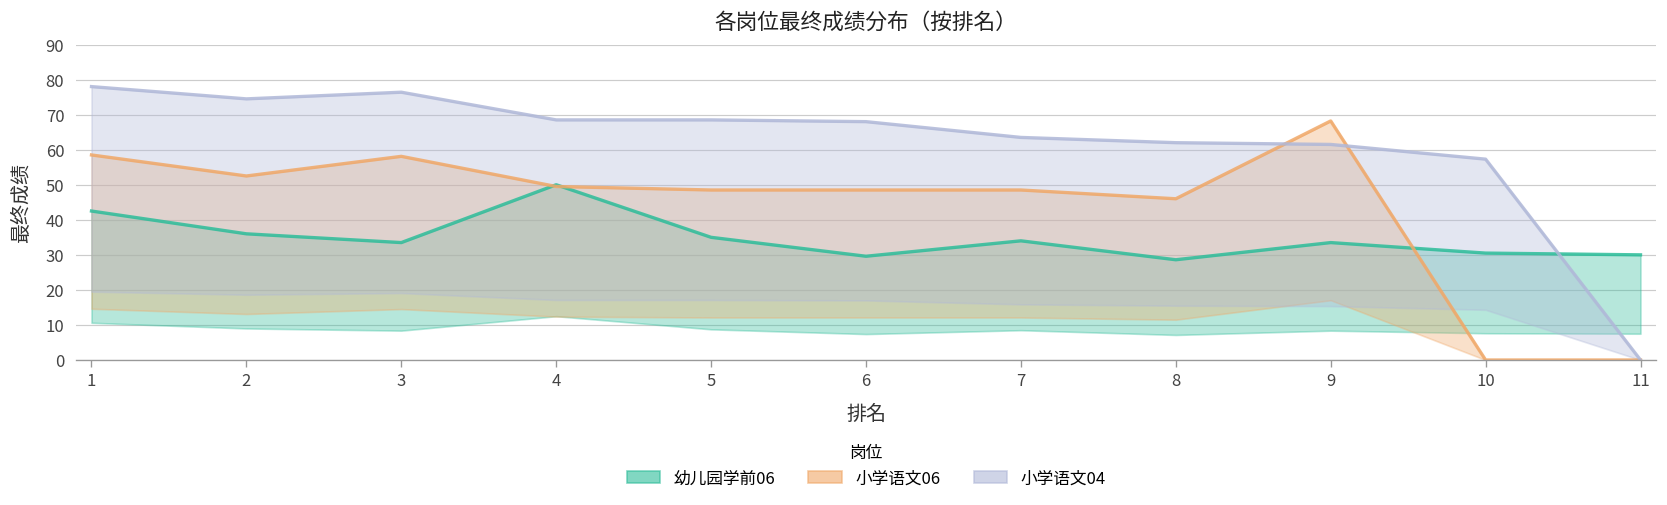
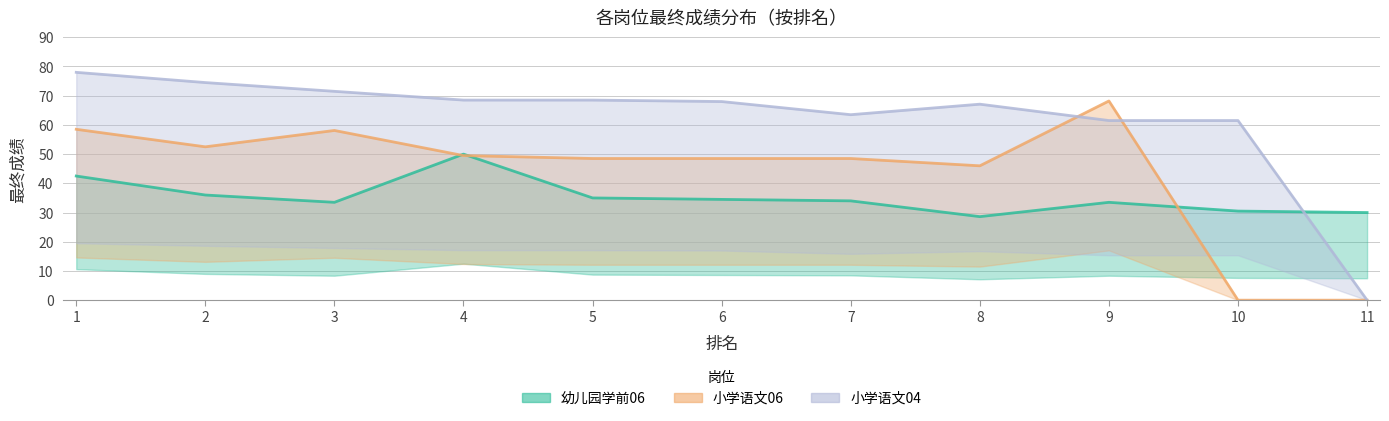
  {
    "幼儿园学前06": {
      "1": 43,
      "2": 36,
      "3": 34,
      "5": 35,
-     "6": 30,
+     "6": 35,
      "7": 34,
      "8": 29,
      "9": 34,
      "10": 31,
      "11": 30
    },
    "小学语文06": {
      "1": 59,
      "2": 53,
      "3": 58,
      "5": 49,
      "6": 49,
      "7": 49,
      "8": 46,
      "9": 68,
      "10": 0
    },
    "小学语文04": {
      "1": 78,
      "2": 75,
-     "3": 76,
+     "3": 72,
      "4": 69,
      "5": 69,
      "6": 68,
      "7": 64,
-     "8": 62,
+     "8": 67,
      "9": 62,
-     "10": 57
+     "10": 62
    }
  }
